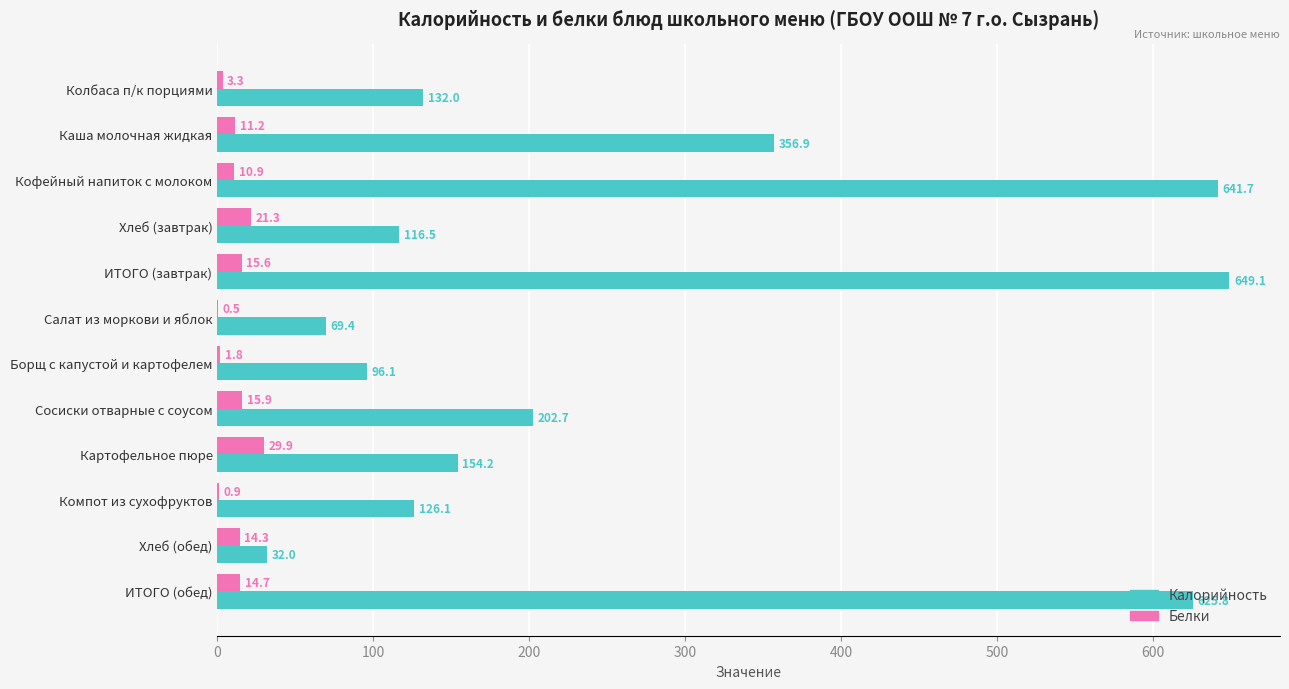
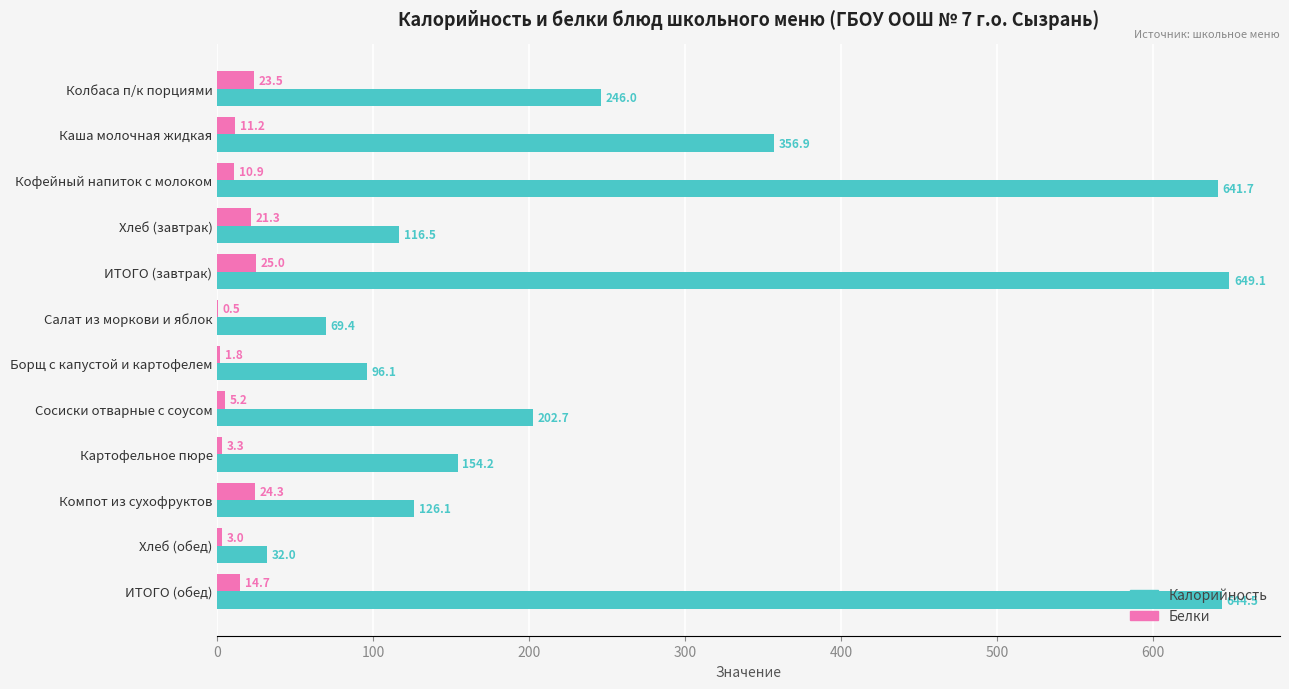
  {
    "Калорийность": {
-     "Колбаса п/к порциями": 132.0,
+     "Колбаса п/к порциями": 246.0,
      "Каша молочная жидкая": 356.9,
      "Кофейный напиток с молоком": 641.7,
      "Хлеб (завтрак)": 116.5,
      "ИТОГО (завтрак)": 649.1,
      "Салат из моркови и яблок": 69.4,
      "Борщ с капустой и картофелем": 96.1,
      "Сосиски отварные с соусом": 202.7,
      "Картофельное пюре": 154.2,
      "Компот из сухофруктов": 126.1,
      "Хлеб (обед)": 32.0,
-     "ИТОГО (обед)": 625.8
+     "ИТОГО (обед)": 644.5
    },
    "Белки": {
-     "Колбаса п/к порциями": 3.3,
+     "Колбаса п/к порциями": 23.5,
      "Каша молочная жидкая": 11.2,
      "Кофейный напиток с молоком": 10.9,
      "Хлеб (завтрак)": 21.3,
-     "ИТОГО (завтрак)": 15.6,
+     "ИТОГО (завтрак)": 25.0,
      "Салат из моркови и яблок": 0.5,
      "Борщ с капустой и картофелем": 1.8,
-     "Сосиски отварные с соусом": 15.9,
-     "Картофельное пюре": 29.9,
-     "Компот из сухофруктов": 0.9,
-     "Хлеб (обед)": 14.3,
+     "Сосиски отварные с соусом": 5.2,
+     "Картофельное пюре": 3.3,
+     "Компот из сухофруктов": 24.3,
+     "Хлеб (обед)": 3.0,
      "ИТОГО (обед)": 14.7
    }
  }
